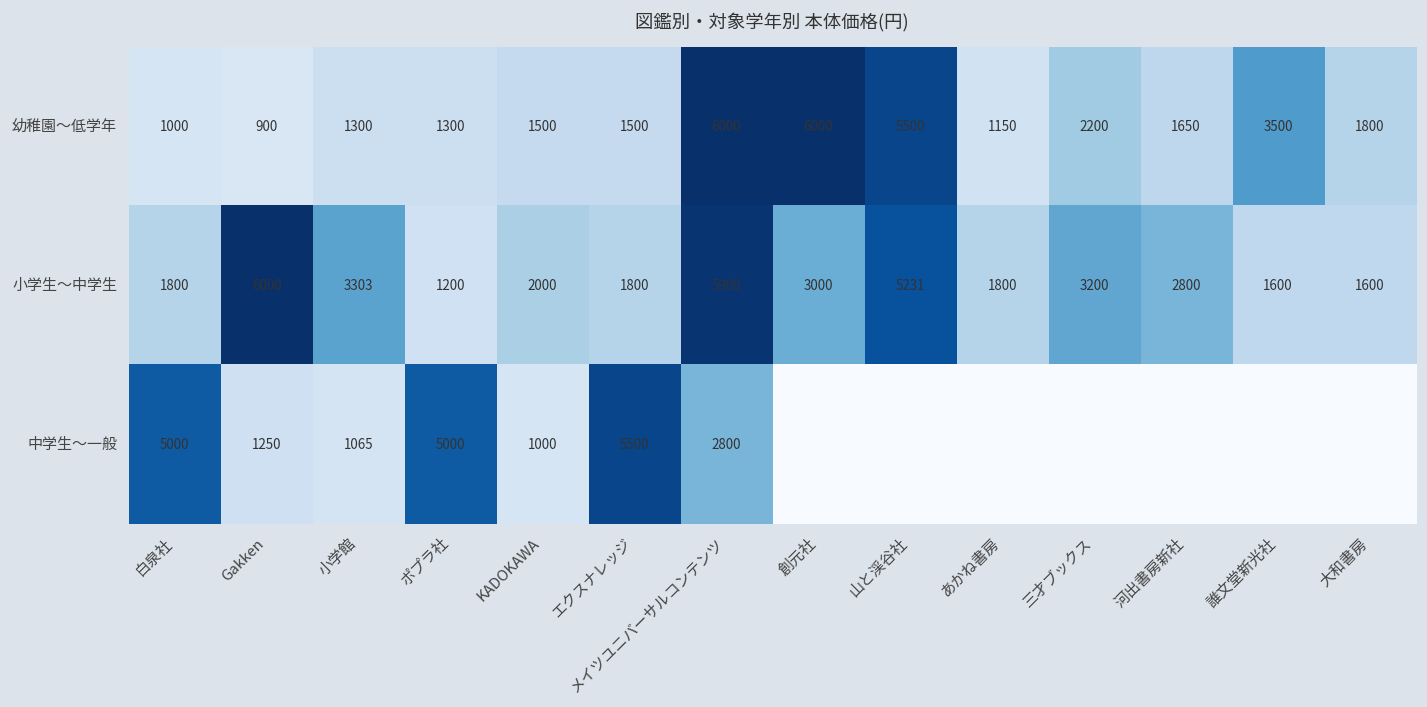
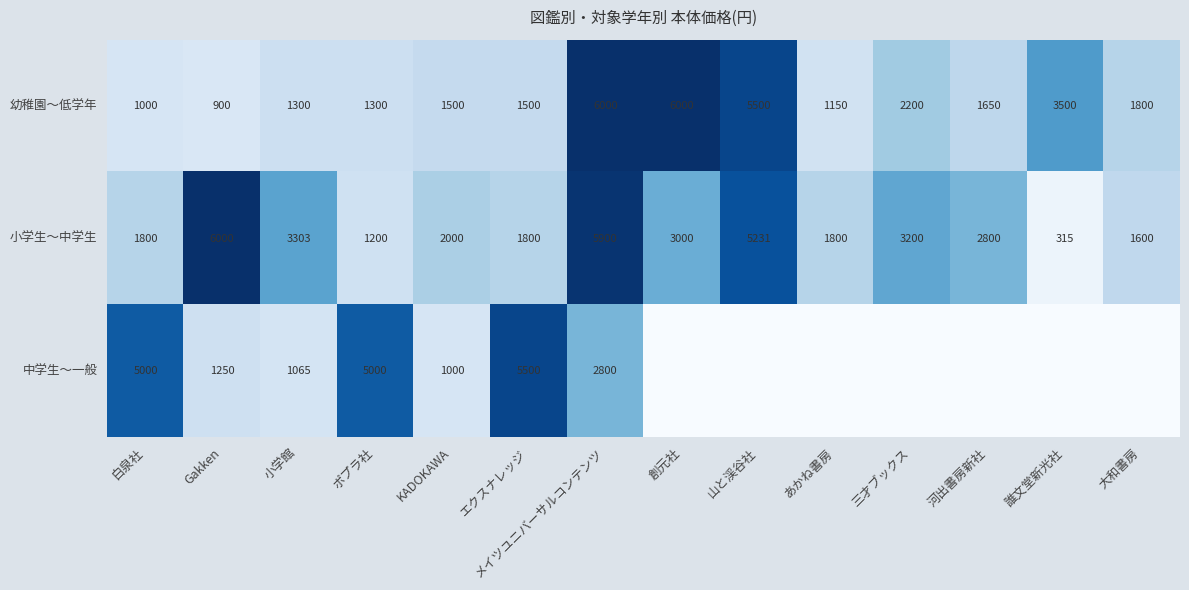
  {
    "幼稚園～低学年": {
      "白泉社": 1000,
      "Gakken": 900,
      "小学館": 1300,
      "ポプラ社": 1300,
      "KADOKAWA": 1500,
      "エクスナレッジ": 1500,
      "メイツユニバーサルコンテンツ": 6000,
      "創元社": 6000,
      "山と渓谷社": 5500,
      "あかね書房": 1150,
      "三才ブックス": 2200,
      "河出書房新社": 1650,
      "誰文堂新光社": 3500,
      "大和書房": 1800
    },
    "小学生～中学生": {
      "白泉社": 1800,
      "Gakken": 6000,
      "小学館": 3303,
      "ポプラ社": 1200,
      "KADOKAWA": 2000,
      "エクスナレッジ": 1800,
      "メイツユニバーサルコンテンツ": 5900,
      "創元社": 3000,
      "山と渓谷社": 5231,
      "あかね書房": 1800,
      "三才ブックス": 3200,
      "河出書房新社": 2800,
-     "誰文堂新光社": 1600,
+     "誰文堂新光社": 315,
      "大和書房": 1600
    },
    "中学生～一般": {
      "白泉社": 5000,
      "Gakken": 1250,
      "小学館": 1065,
      "ポプラ社": 5000,
      "KADOKAWA": 1000,
      "エクスナレッジ": 5500,
      "メイツユニバーサルコンテンツ": 2800
    }
  }
